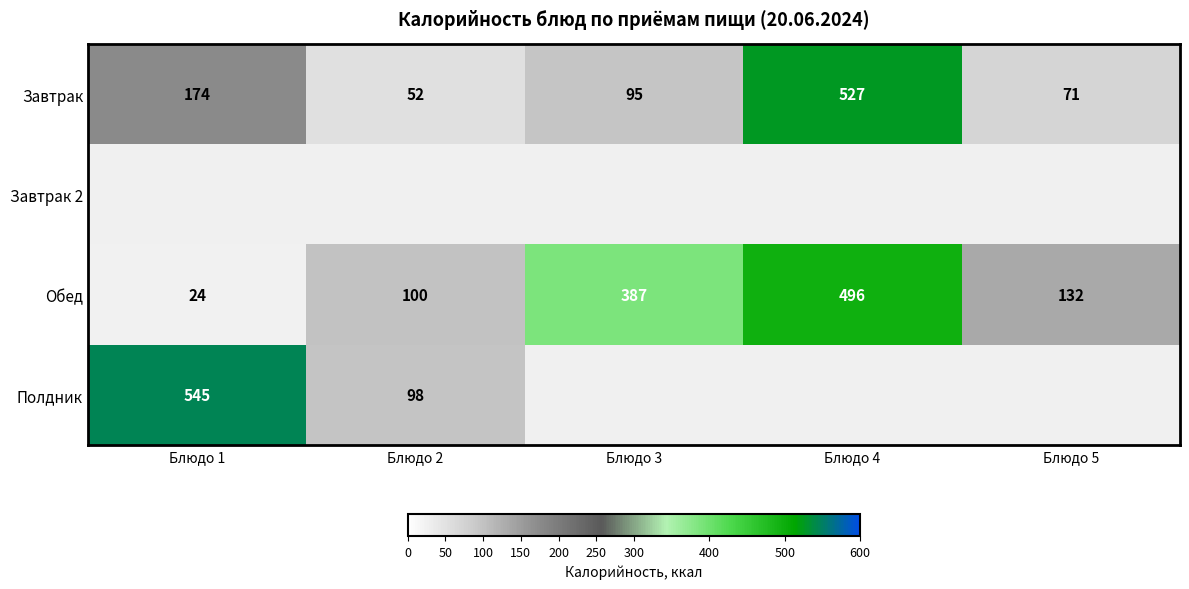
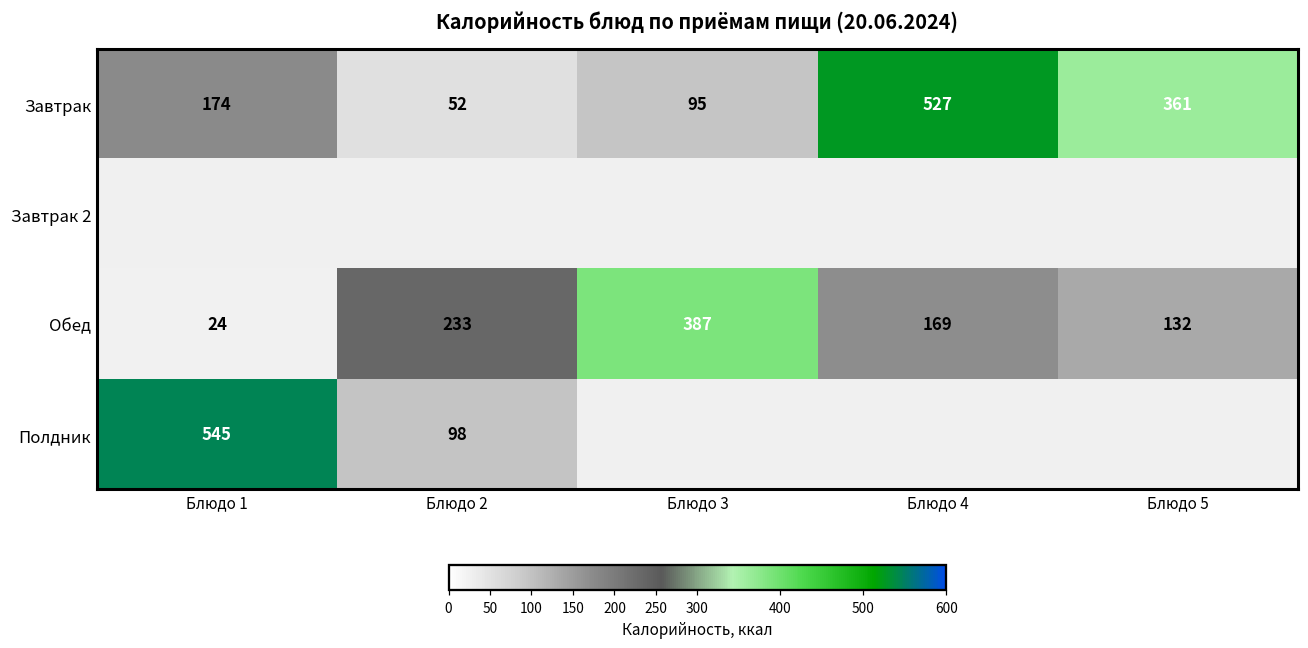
  {
    "Завтрак": {
      "Блюдо 1": 174,
      "Блюдо 2": 52,
      "Блюдо 3": 95,
      "Блюдо 4": 527,
-     "Блюдо 5": 71
+     "Блюдо 5": 361
    },
    "Обед": {
      "Блюдо 1": 24,
-     "Блюдо 2": 100,
+     "Блюдо 2": 233,
      "Блюдо 3": 387,
-     "Блюдо 4": 496,
+     "Блюдо 4": 169,
      "Блюдо 5": 132
    },
    "Полдник": {
      "Блюдо 1": 545,
      "Блюдо 2": 98
    }
  }
